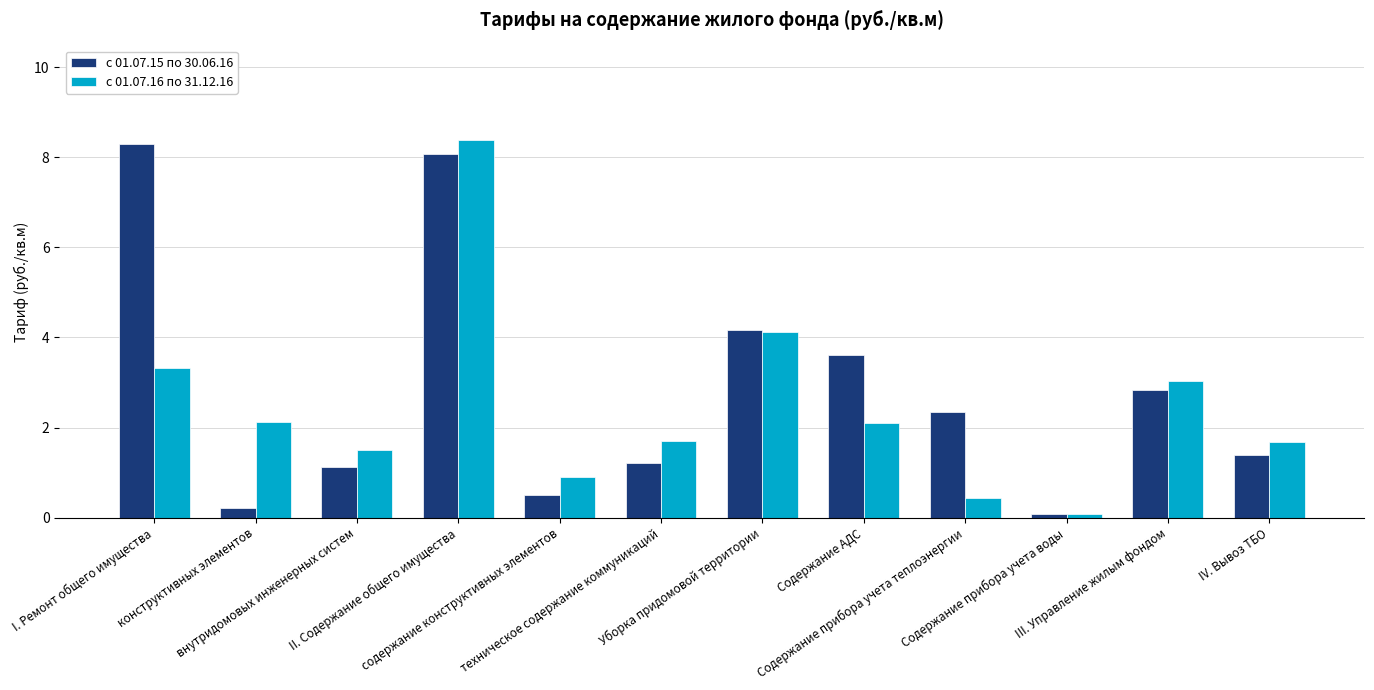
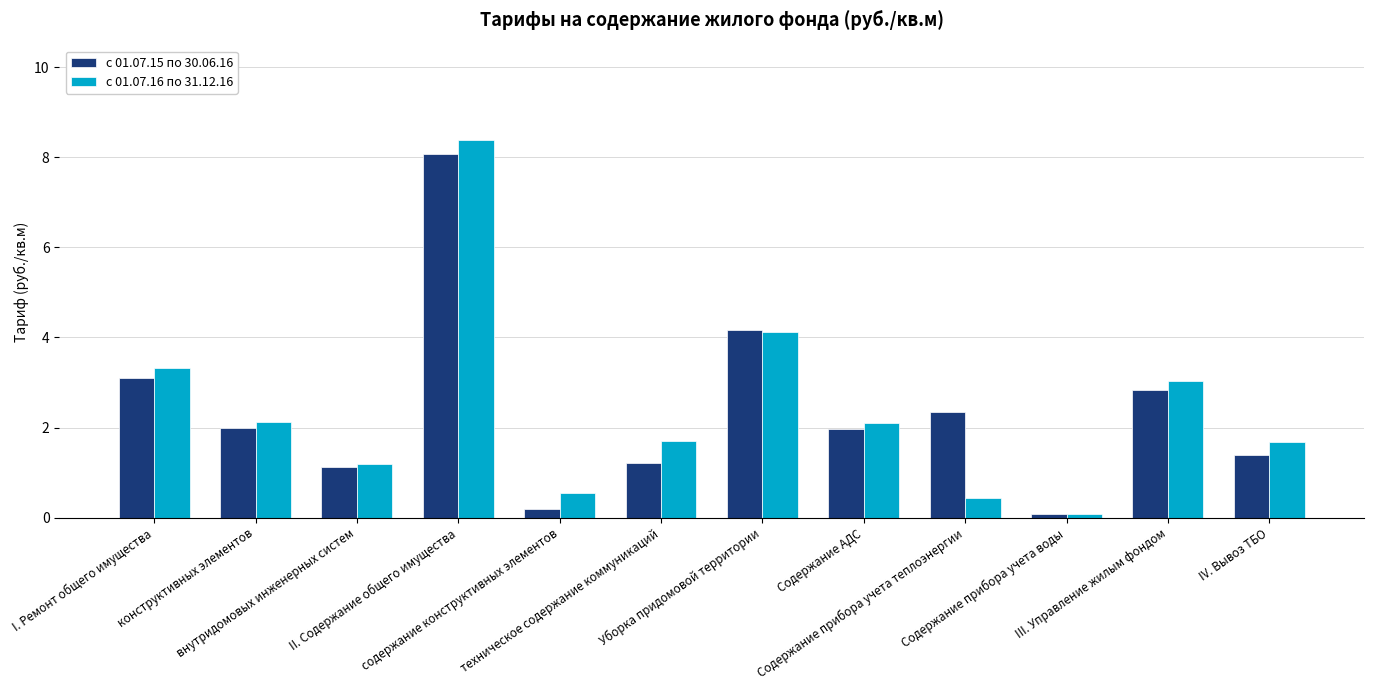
  {
    "с 01.07.15 по 30.06.16": {
-     "I. Ремонт общего имущества": 8.3,
-     "конструктивных элементов": 0.2,
+     "I. Ремонт общего имущества": 3.1,
+     "конструктивных элементов": 2.0,
      "внутридомовых инженерных систем": 1.1,
      "II. Содержание общего имущества": 8.1,
-     "содержание конструктивных элементов": 0.5,
+     "содержание конструктивных элементов": 0.2,
      "техническое содержание коммуникаций": 1.2,
      "Уборка придомовой территории": 4.2,
-     "Содержание АДС": 3.6,
+     "Содержание АДС": 2.0,
      "Содержание прибора учета теплоэнергии": 2.3,
      "Содержание прибора учета воды": 0.1,
      "III. Управление жилым фондом": 2.8,
      "IV. Вывоз ТБО": 1.4
    },
    "с 01.07.16 по 31.12.16": {
      "I. Ремонт общего имущества": 3.3,
      "конструктивных элементов": 2.1,
-     "внутридомовых инженерных систем": 1.5,
+     "внутридомовых инженерных систем": 1.2,
      "II. Содержание общего имущества": 8.4,
-     "содержание конструктивных элементов": 0.9,
+     "содержание конструктивных элементов": 0.5,
      "техническое содержание коммуникаций": 1.7,
      "Уборка придомовой территории": 4.1,
      "Содержание АДС": 2.1,
      "Содержание прибора учета теплоэнергии": 0.4,
      "Содержание прибора учета воды": 0.1,
      "III. Управление жилым фондом": 3.0,
      "IV. Вывоз ТБО": 1.7
    }
  }
